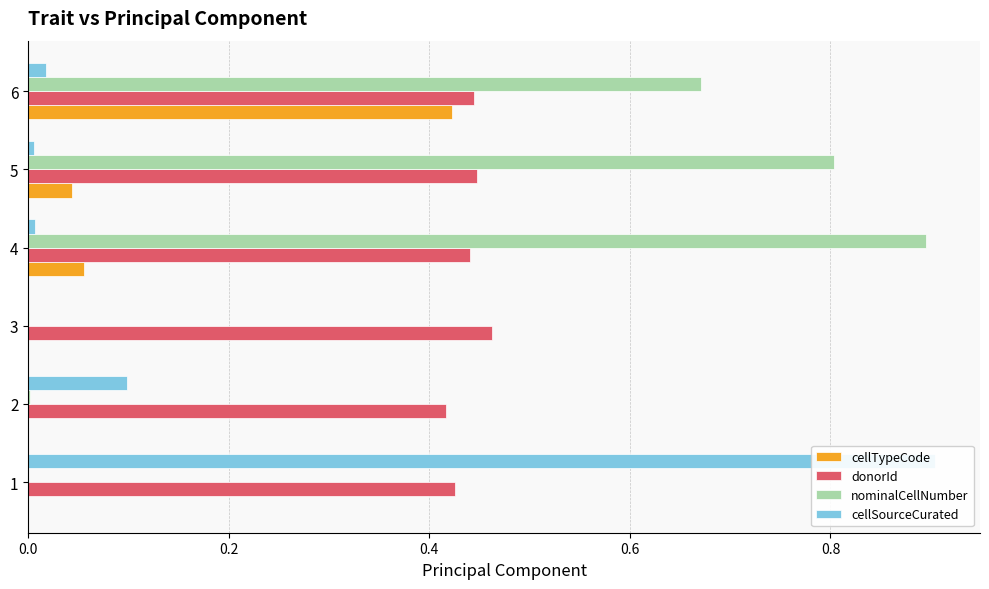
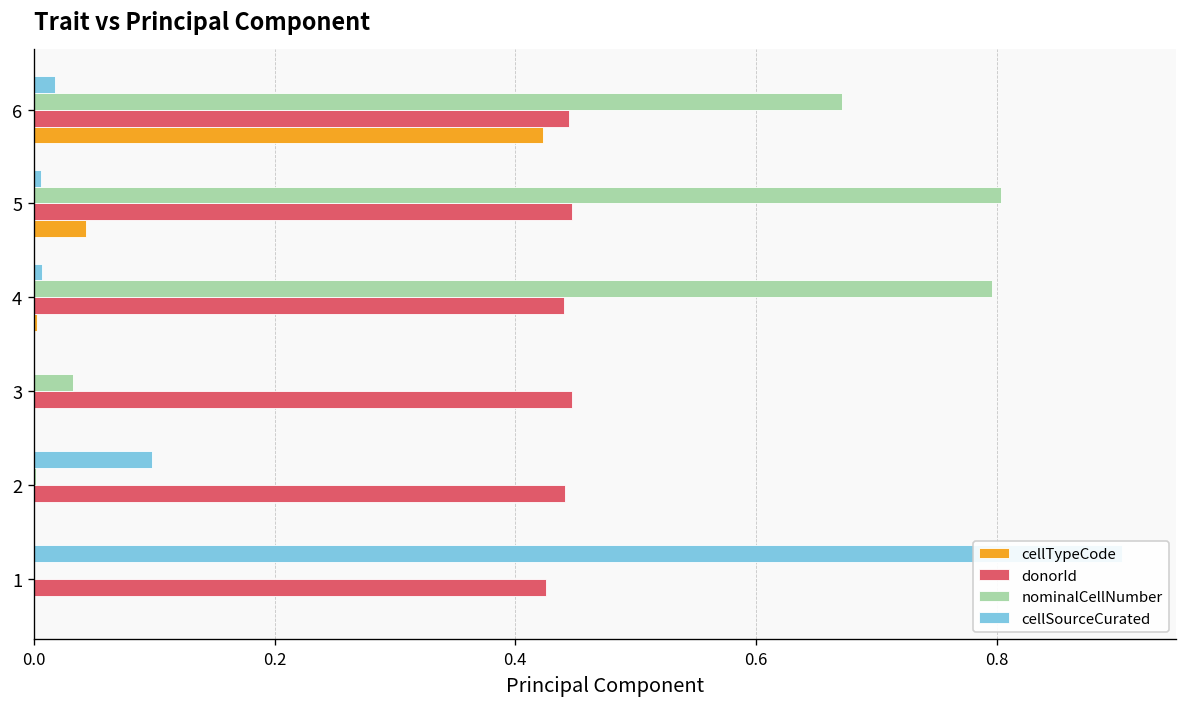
  {
    "cellTypeCode": {
      "6": 0.423,
      "5": 0.044,
-     "4": 0.056
+     "4": 0.003
    },
    "donorId": {
      "6": 0.444,
      "5": 0.447,
      "4": 0.440,
-     "3": 0.462,
-     "2": 0.417,
+     "3": 0.447,
+     "2": 0.441,
      "1": 0.425
    },
    "nominalCellNumber": {
      "6": 0.671,
      "5": 0.804,
-     "4": 0.896,
-     "3": 0.000
+     "4": 0.796,
+     "3": 0.032
    },
    "cellSourceCurated": {
      "6": 0.018,
      "5": 0.006,
      "4": 0.007,
      "2": 0.098
    }
  }
